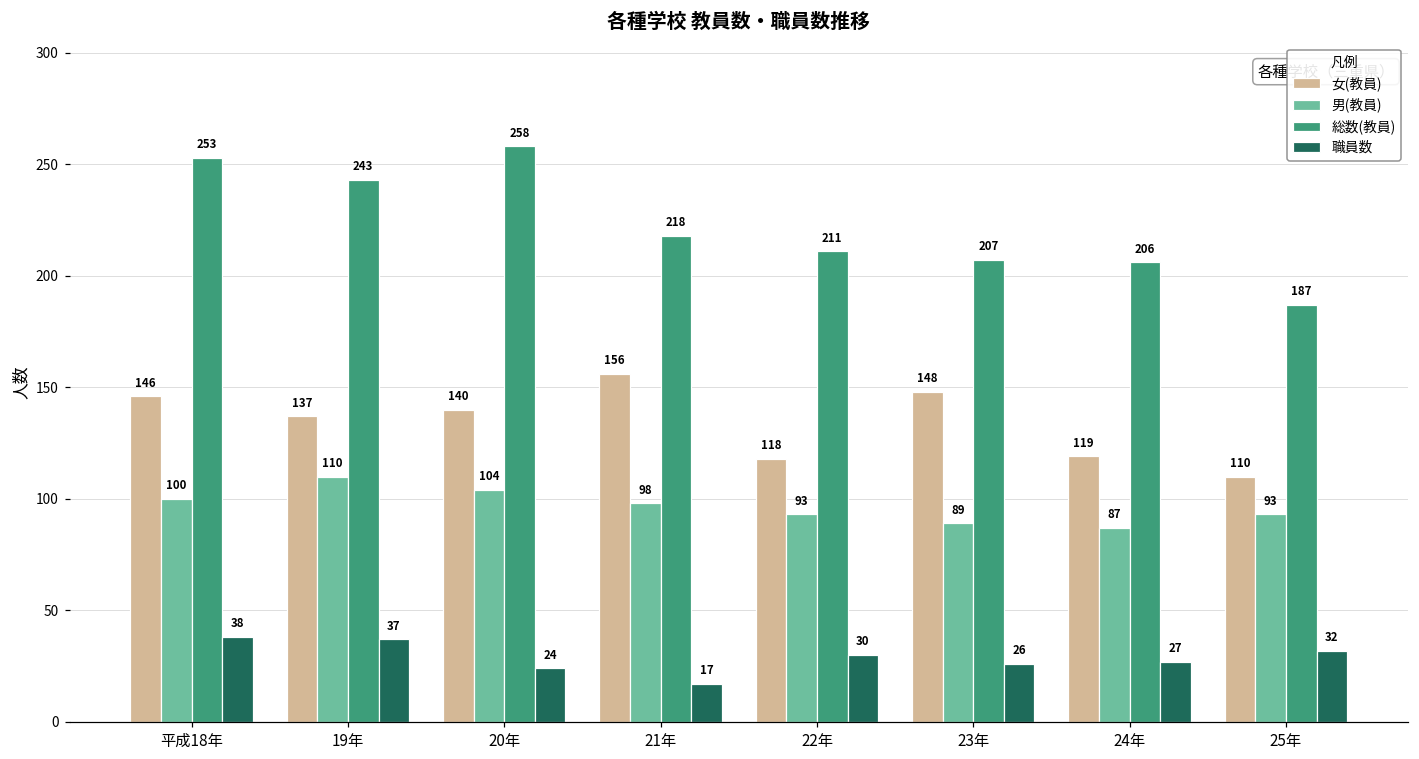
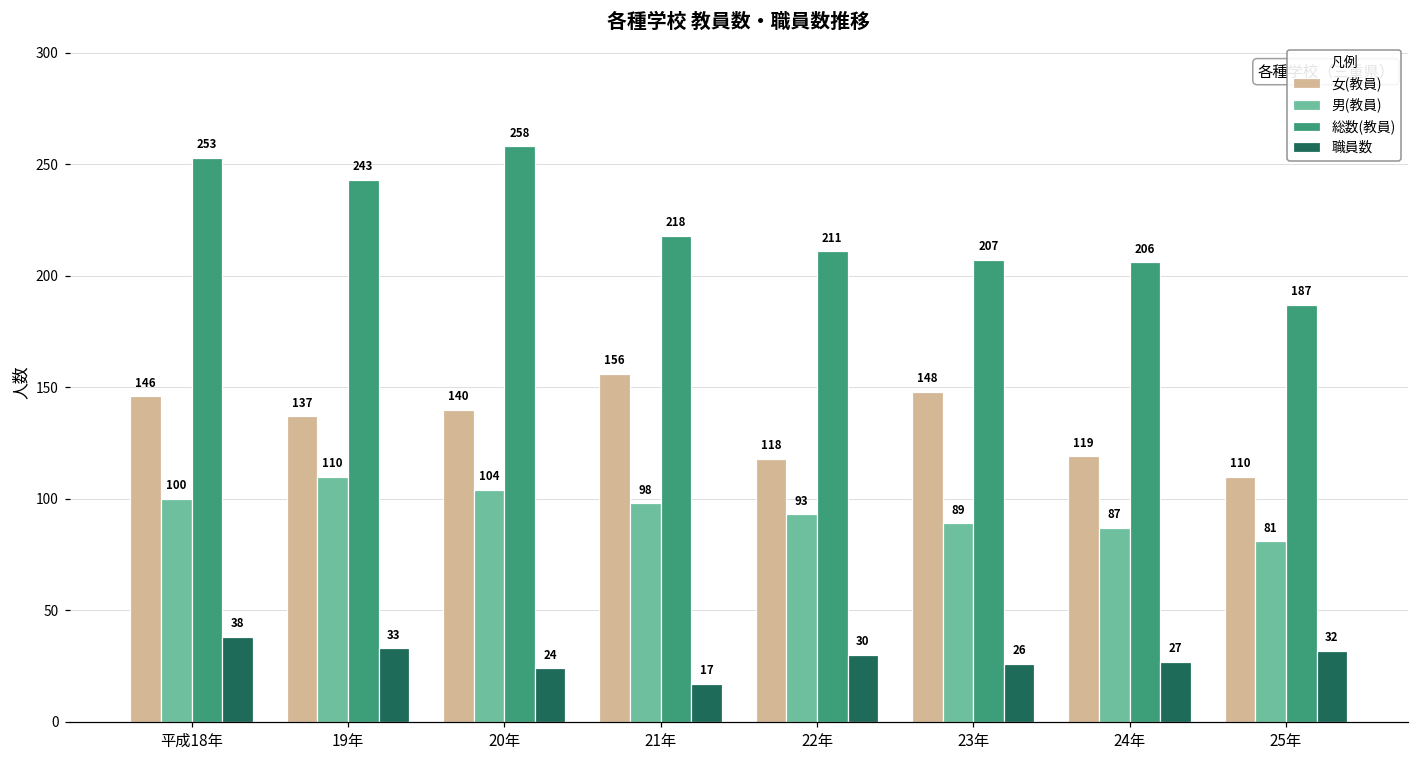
  {
    "女(教員)": {
      "平成18年": 146,
      "19年": 137,
      "20年": 140,
      "21年": 156,
      "22年": 118,
      "23年": 148,
      "24年": 119,
      "25年": 110
    },
    "男(教員)": {
      "平成18年": 100,
      "19年": 110,
      "20年": 104,
      "21年": 98,
      "22年": 93,
      "23年": 89,
      "24年": 87,
-     "25年": 93
+     "25年": 81
    },
    "総数(教員)": {
      "平成18年": 253,
      "19年": 243,
      "20年": 258,
      "21年": 218,
      "22年": 211,
      "23年": 207,
      "24年": 206,
      "25年": 187
    },
    "職員数": {
      "平成18年": 38,
-     "19年": 37,
+     "19年": 33,
      "20年": 24,
      "21年": 17,
      "22年": 30,
      "23年": 26,
      "24年": 27,
      "25年": 32
    }
  }
